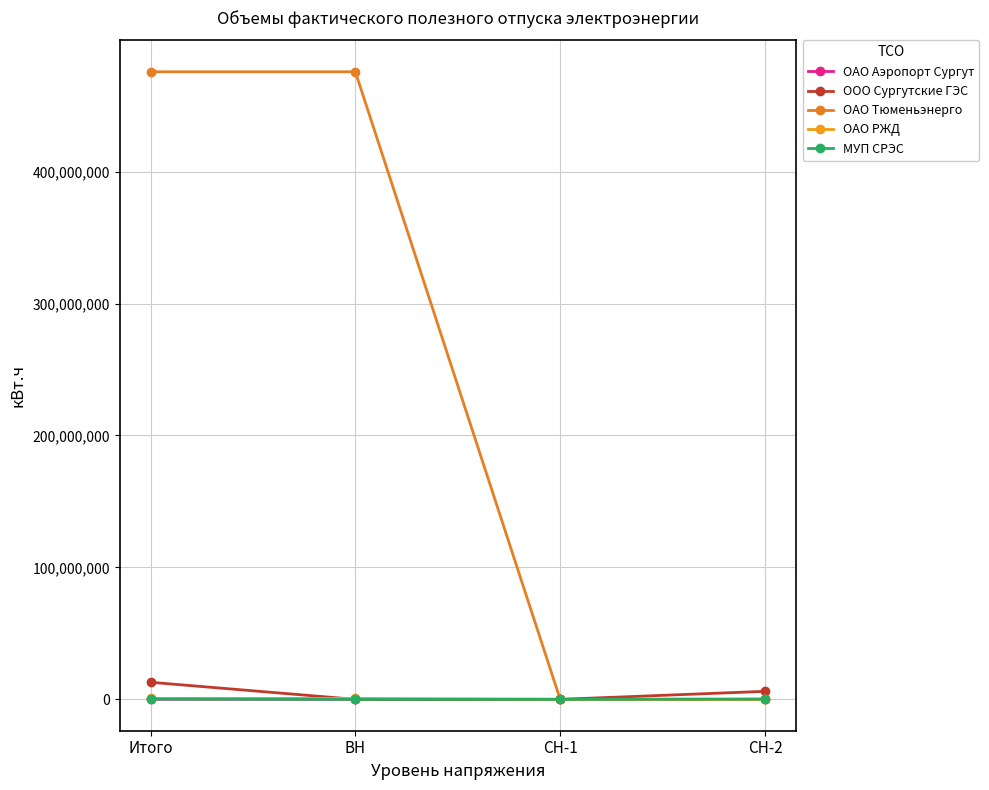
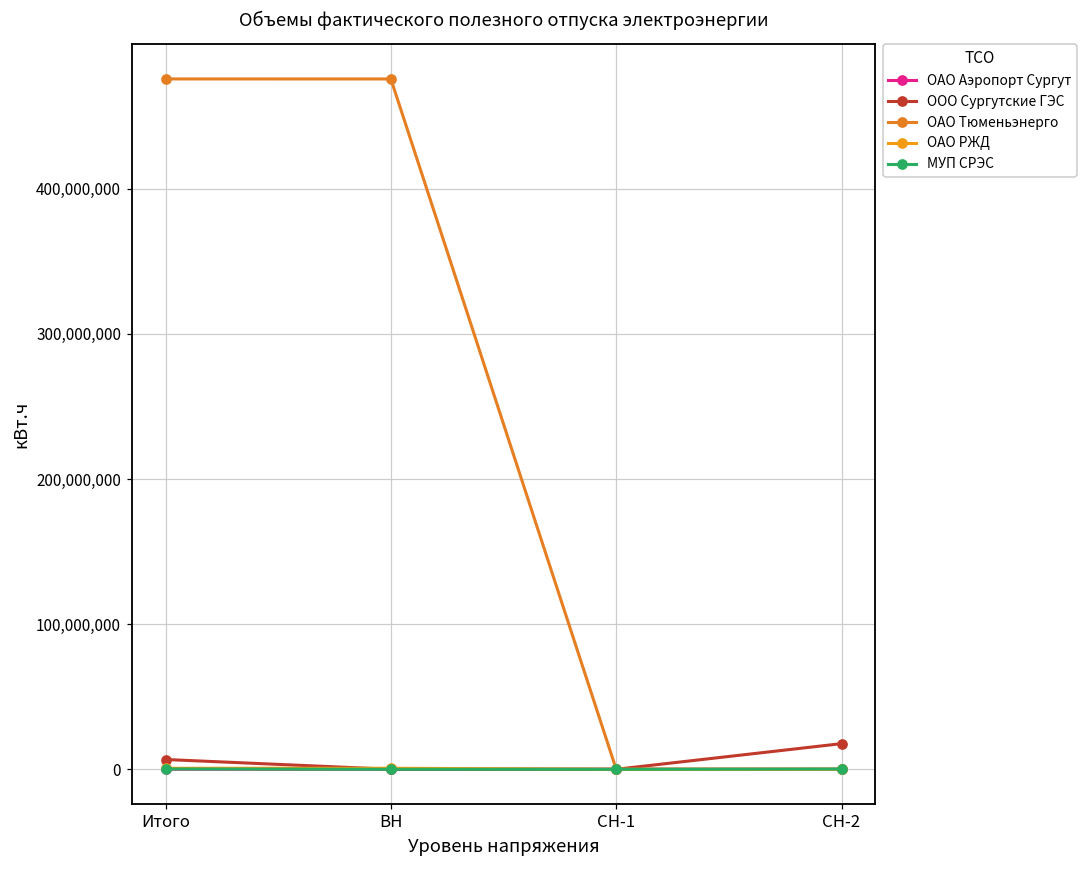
  {
    "ООО Сургутские ГЭС": {
-     "Итого": "13,000,000",
-     "СН-2": "6,000,000"
+     "Итого": "7,000,000",
+     "СН-2": "18,000,000"
    }
  }
